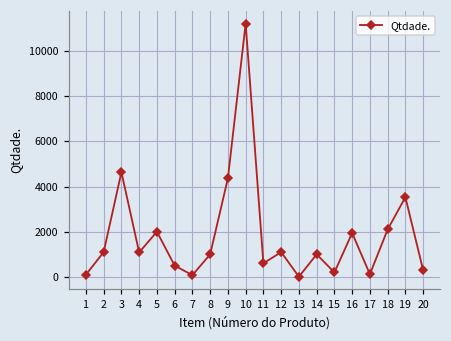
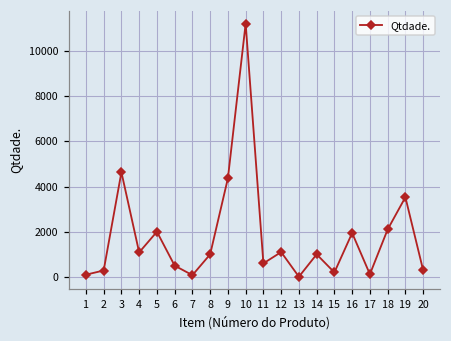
  {
    "1": 100,
-   "2": 1100,
+   "2": 300,
    "3": 4600,
    "4": 1100,
    "5": 2000,
    "6": 500,
    "7": 100,
    "8": 1000,
    "9": 4400,
    "10": 11200,
    "11": 600,
    "12": 1100,
    "13": 0,
    "14": 1000,
    "15": 200,
    "16": 1900,
    "17": 100,
    "18": 2100,
    "19": 3500,
    "20": 300
  }
